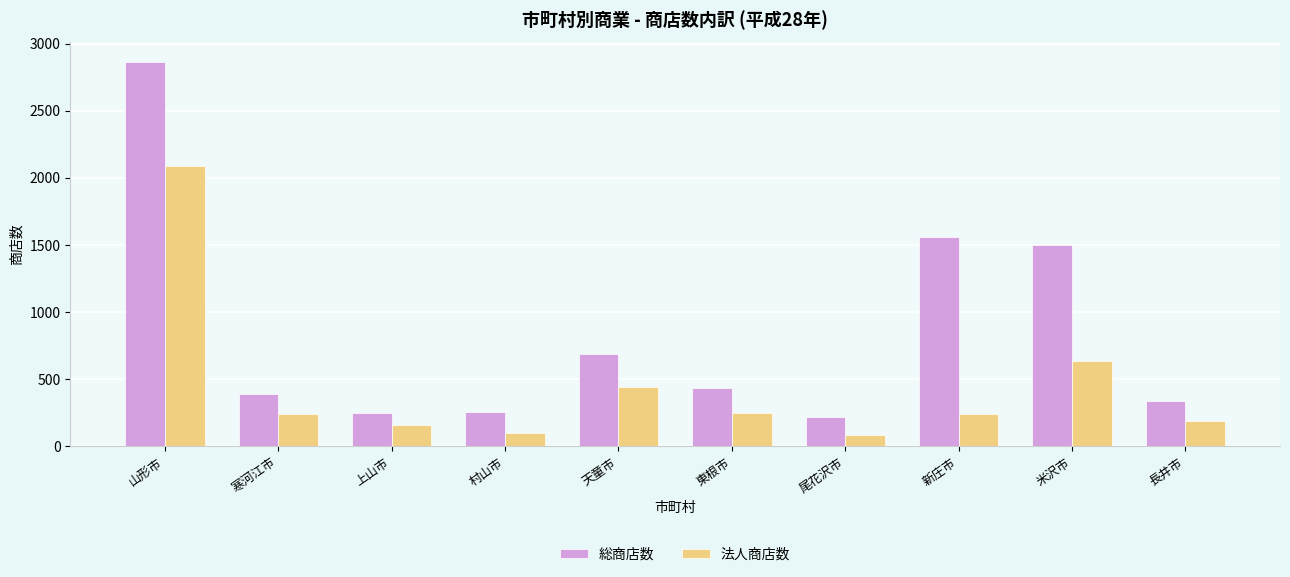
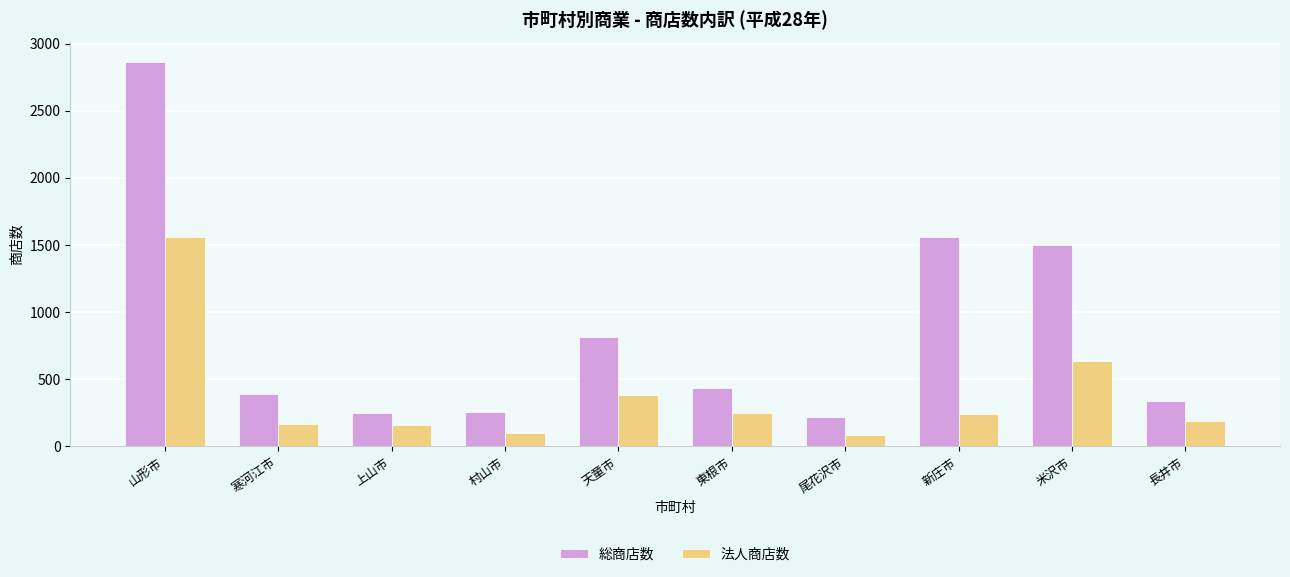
  {
    "総商店数": {
      "山形市": 2870,
      "寒河江市": 390,
      "上山市": 240,
      "村山市": 250,
-     "天童市": 680,
+     "天童市": 820,
      "東根市": 430,
      "尾花沢市": 210,
      "新庄市": 1560,
      "米沢市": 1500,
      "長井市": 340
    },
    "法人商店数": {
-     "山形市": 2090,
-     "寒河江市": 240,
+     "山形市": 1560,
+     "寒河江市": 170,
      "上山市": 160,
      "村山市": 100,
-     "天童市": 440,
+     "天童市": 380,
      "東根市": 250,
      "尾花沢市": 80,
      "新庄市": 240,
      "米沢市": 630,
      "長井市": 190
    }
  }
